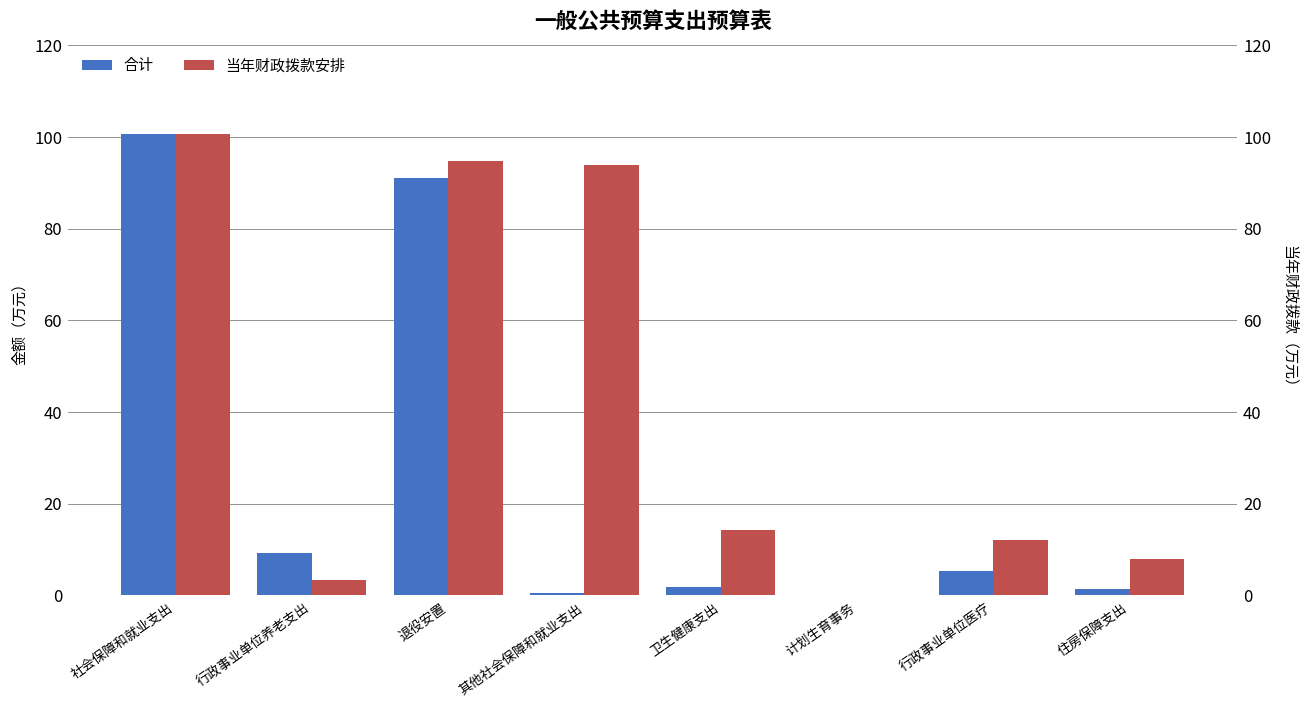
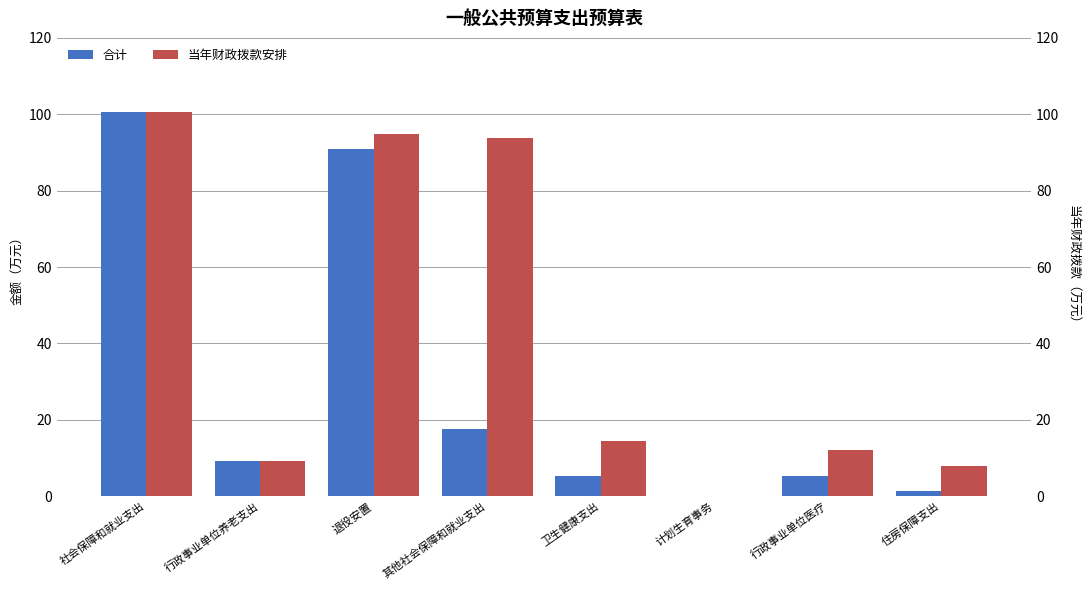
  {
    "合计": {
      "社会保障和就业支出": 101,
      "行政事业单位养老支出": 9,
      "退役安置": 91,
-     "其他社会保障和就业支出": 0,
-     "卫生健康支出": 2,
+     "其他社会保障和就业支出": 17,
+     "卫生健康支出": 5,
      "行政事业单位医疗": 5,
      "住房保障支出": 1
    },
    "当年财政拨款安排": {
      "社会保障和就业支出": 101,
-     "行政事业单位养老支出": 3,
+     "行政事业单位养老支出": 9,
      "退役安置": 95,
      "其他社会保障和就业支出": 94,
      "卫生健康支出": 14,
      "行政事业单位医疗": 12,
      "住房保障支出": 8
    }
  }
